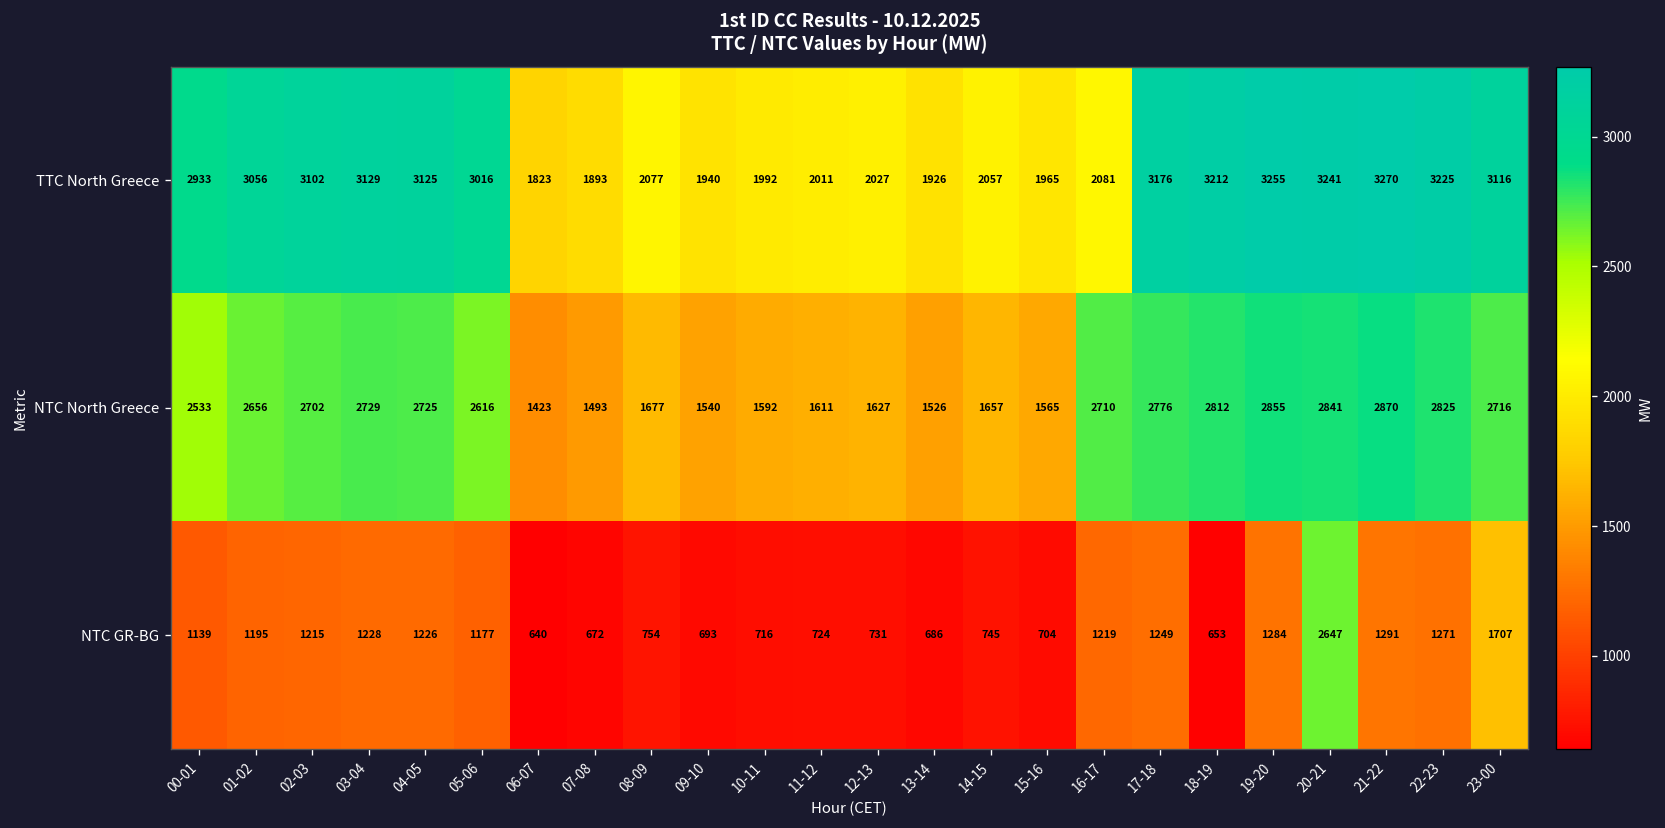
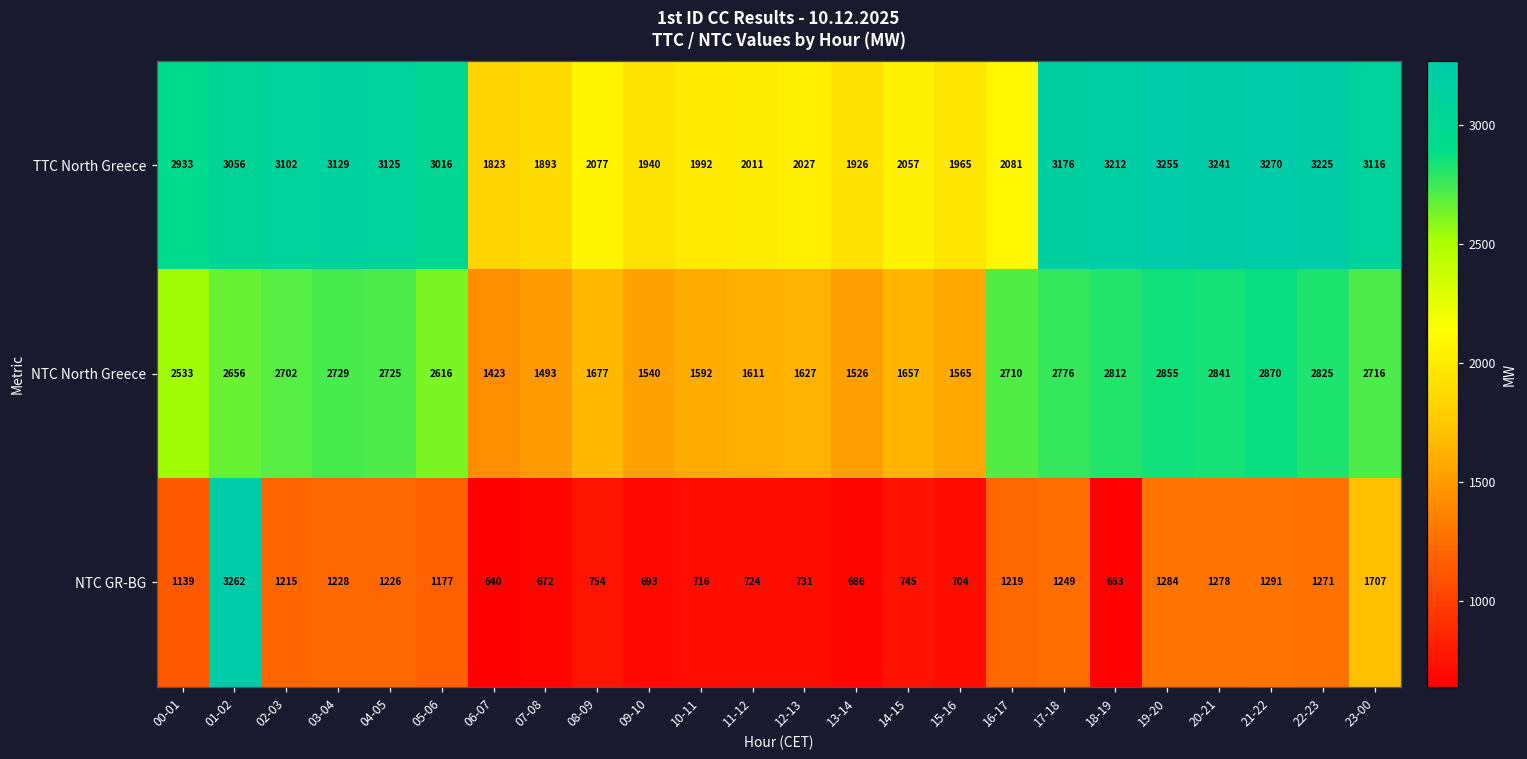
  {
    "TTC North Greece": {
      "00-01": 2933,
      "01-02": 3056,
      "02-03": 3102,
      "03-04": 3129,
      "04-05": 3125,
      "05-06": 3016,
      "06-07": 1823,
      "07-08": 1893,
      "08-09": 2077,
      "09-10": 1940,
      "10-11": 1992,
      "11-12": 2011,
      "12-13": 2027,
      "13-14": 1926,
      "14-15": 2057,
      "15-16": 1965,
      "16-17": 2081,
      "17-18": 3176,
      "18-19": 3212,
      "19-20": 3255,
      "20-21": 3241,
      "21-22": 3270,
      "22-23": 3225,
      "23-00": 3116
    },
    "NTC North Greece": {
      "00-01": 2533,
      "01-02": 2656,
      "02-03": 2702,
      "03-04": 2729,
      "04-05": 2725,
      "05-06": 2616,
      "06-07": 1423,
      "07-08": 1493,
      "08-09": 1677,
      "09-10": 1540,
      "10-11": 1592,
      "11-12": 1611,
      "12-13": 1627,
      "13-14": 1526,
      "14-15": 1657,
      "15-16": 1565,
      "16-17": 2710,
      "17-18": 2776,
      "18-19": 2812,
      "19-20": 2855,
      "20-21": 2841,
      "21-22": 2870,
      "22-23": 2825,
      "23-00": 2716
    },
    "NTC GR-BG": {
      "00-01": 1139,
-     "01-02": 1195,
+     "01-02": 3262,
      "02-03": 1215,
      "03-04": 1228,
      "04-05": 1226,
      "05-06": 1177,
      "06-07": 640,
      "07-08": 672,
      "08-09": 754,
      "09-10": 693,
      "10-11": 716,
      "11-12": 724,
      "12-13": 731,
      "13-14": 686,
      "14-15": 745,
      "15-16": 704,
      "16-17": 1219,
      "17-18": 1249,
      "18-19": 653,
      "19-20": 1284,
-     "20-21": 2647,
+     "20-21": 1278,
      "21-22": 1291,
      "22-23": 1271,
      "23-00": 1707
    }
  }
